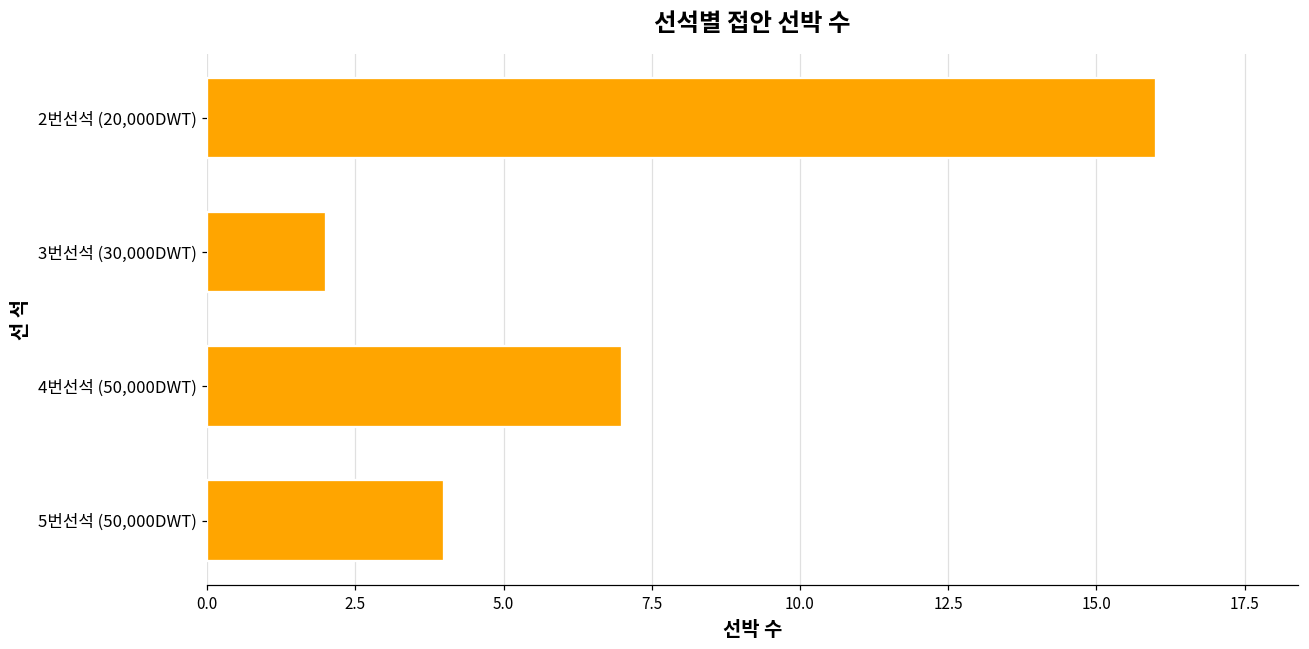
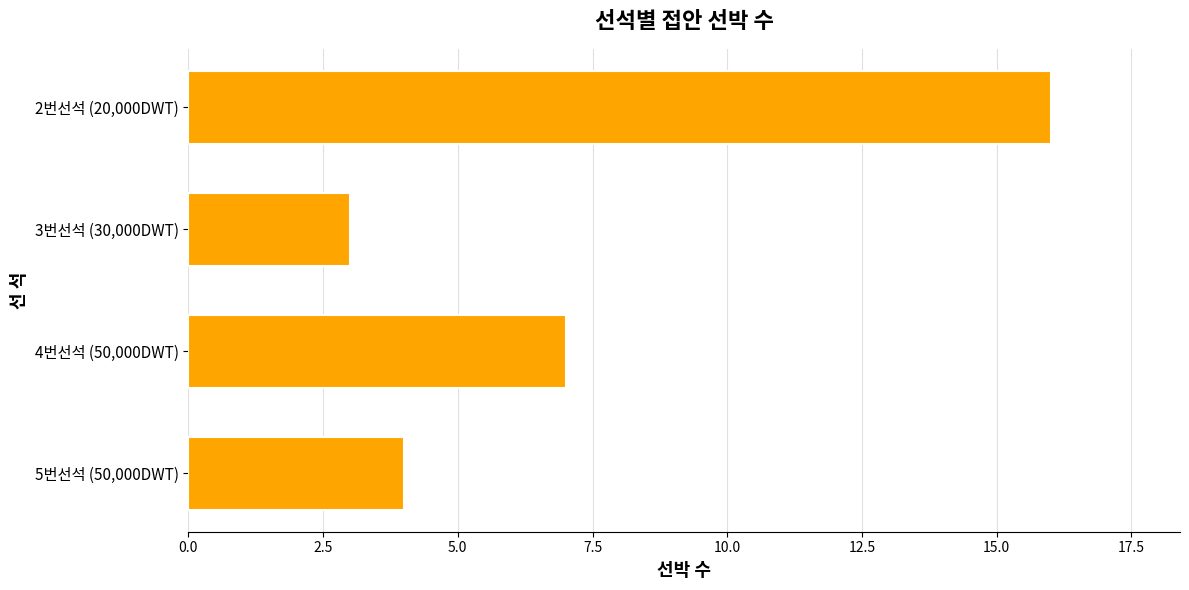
  {
    "2번선석 (20,000DWT)": 16,
-   "3번선석 (30,000DWT)": 2,
+   "3번선석 (30,000DWT)": 3,
    "4번선석 (50,000DWT)": 7,
    "5번선석 (50,000DWT)": 4
  }
